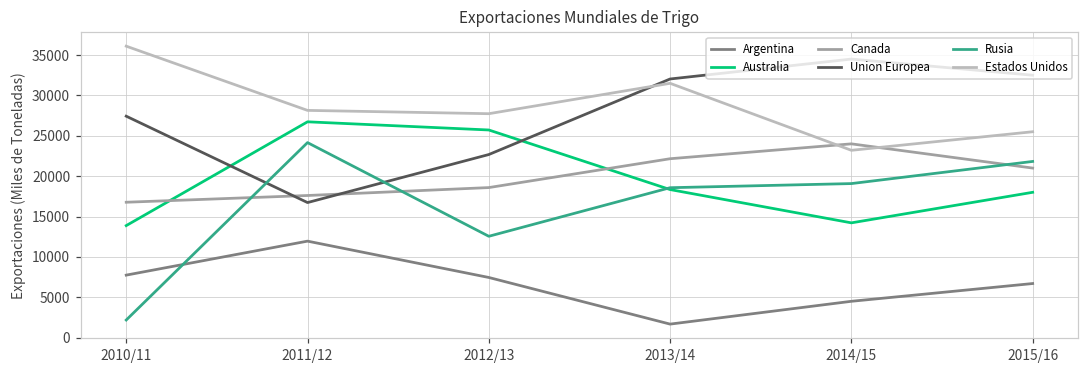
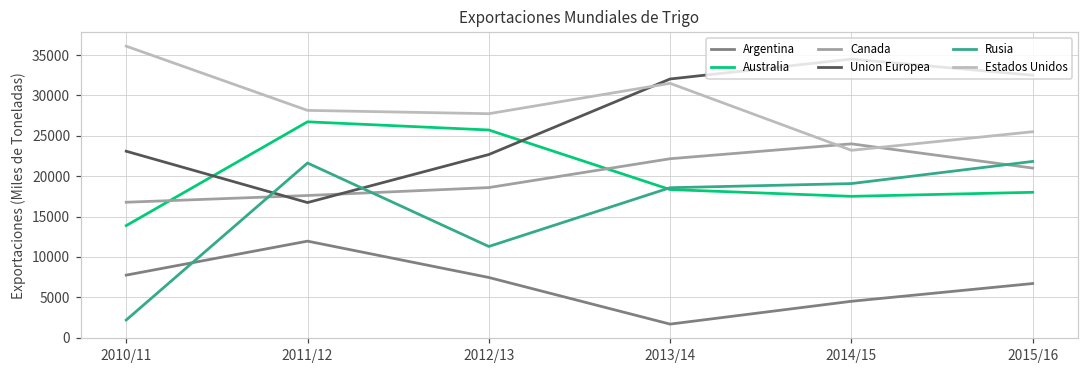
  {
    "Australia": {
      "2010/11": 14000,
      "2011/12": 27000,
      "2012/13": 26000,
-     "2014/15": 14000,
+     "2014/15": 18000,
      "2015/16": 18000
    },
    "Union Europea": {
-     "2010/11": 27000,
+     "2010/11": 23000,
      "2011/12": 17000,
      "2012/13": 23000,
      "2013/14": 32000,
      "2015/16": 33000
    },
    "Rusia": {
      "2010/11": 2000,
-     "2011/12": 24000,
-     "2012/13": 13000,
+     "2011/12": 22000,
+     "2012/13": 11000,
      "2014/15": 19000,
      "2015/16": 22000
    }
  }
